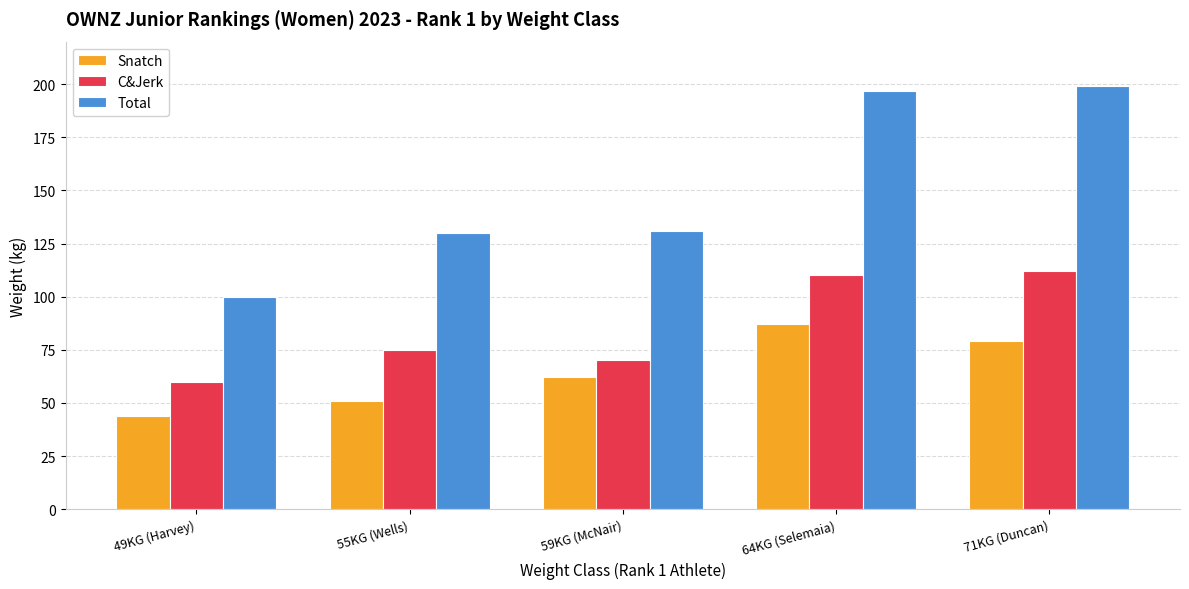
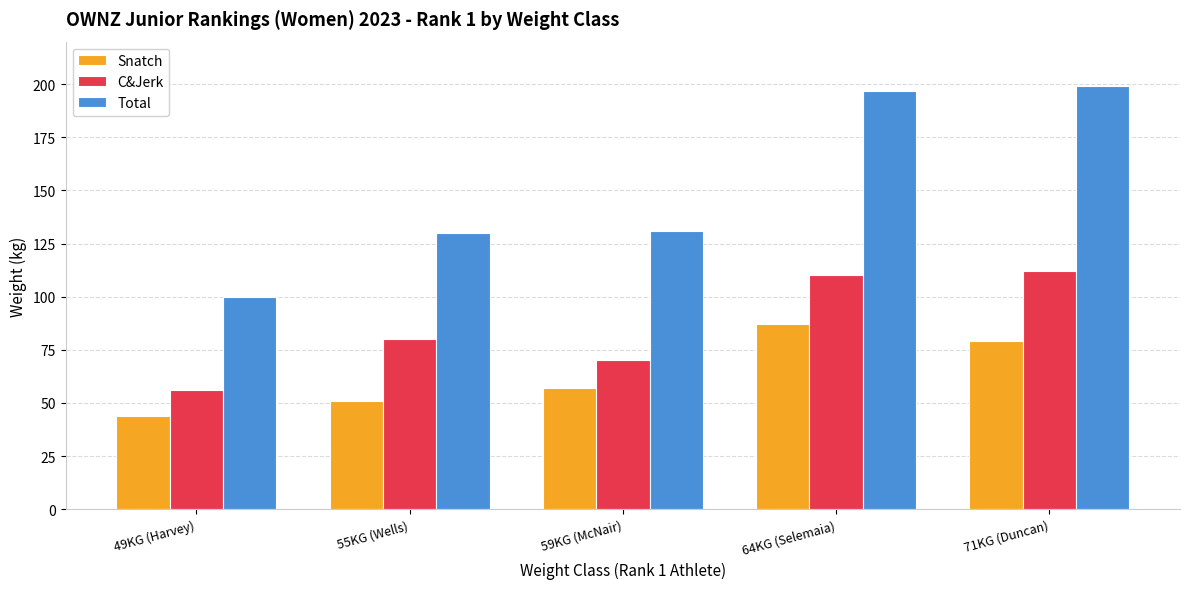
  {
    "Snatch": {
      "49KG (Harvey)": 44,
      "55KG (Wells)": 51,
-     "59KG (McNair)": 62,
+     "59KG (McNair)": 57,
      "64KG (Selemaia)": 87,
      "71KG (Duncan)": 79
    },
    "C&Jerk": {
-     "49KG (Harvey)": 60,
-     "55KG (Wells)": 75,
+     "49KG (Harvey)": 56,
+     "55KG (Wells)": 80,
      "59KG (McNair)": 70,
      "64KG (Selemaia)": 110,
      "71KG (Duncan)": 112
    },
    "Total": {
      "49KG (Harvey)": 100,
      "55KG (Wells)": 130,
      "59KG (McNair)": 131,
      "64KG (Selemaia)": 197,
      "71KG (Duncan)": 199
    }
  }
